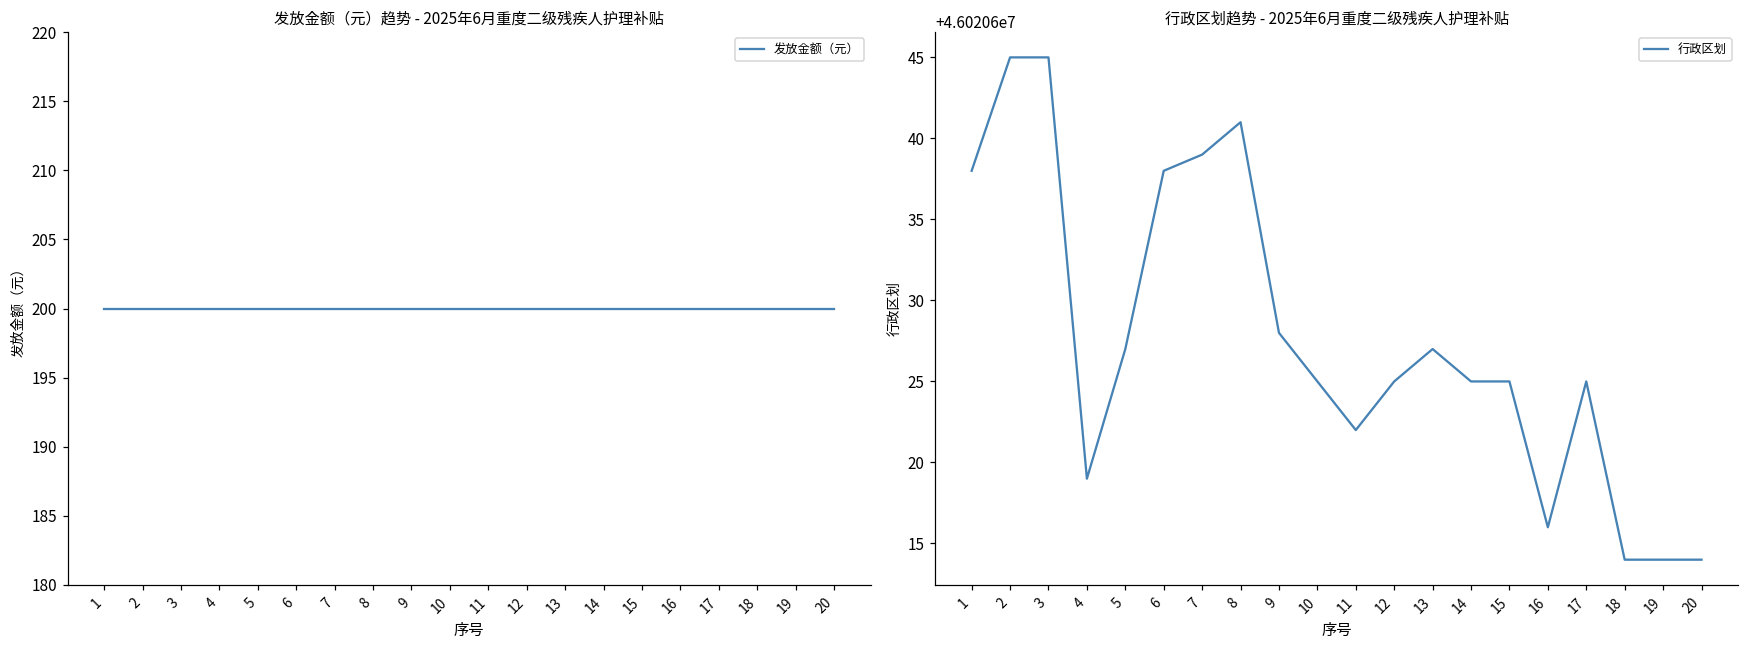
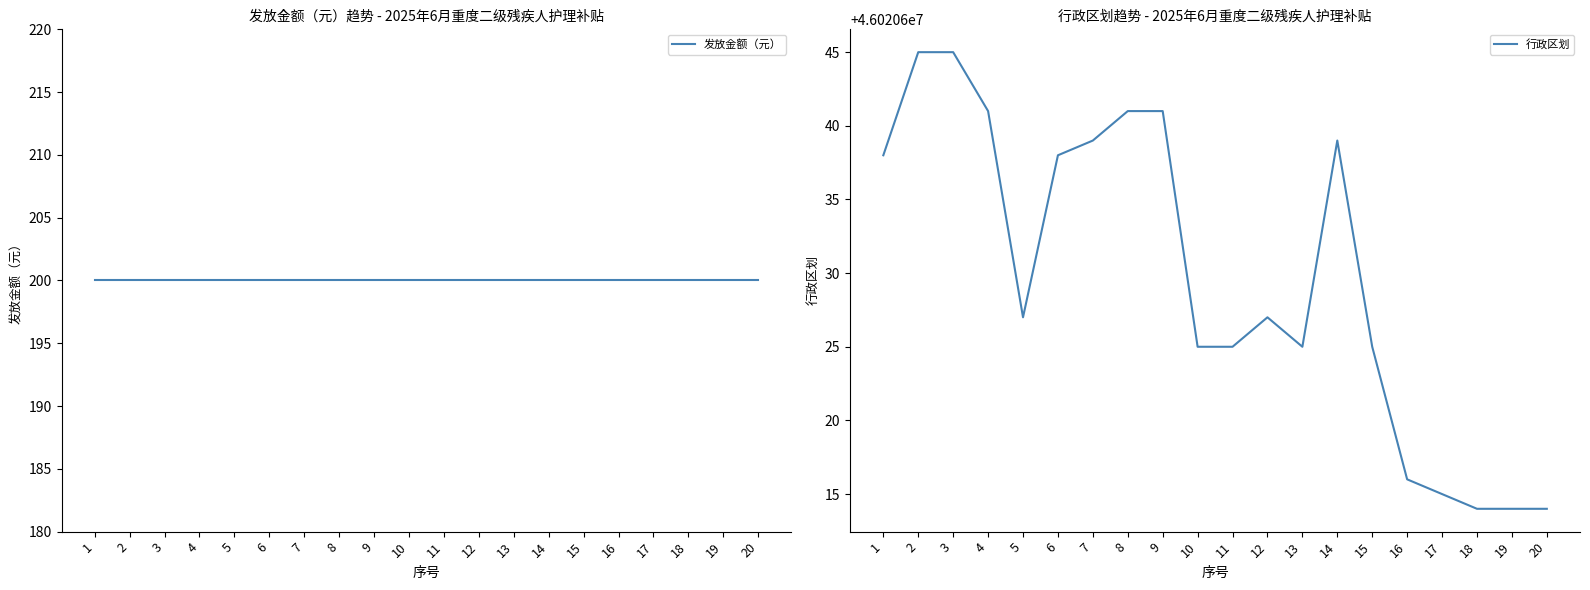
  {
    "发放金额（元）趋势 - 2025年6月重度二级残疾人护理补贴": {
      "1": 200.0,
      "2": 200.0,
      "3": 200.0,
      "4": 200.0,
      "5": 200.0,
      "6": 200.0,
      "7": 200.0,
      "8": 200.0,
      "9": 200.0,
      "10": 200.0,
      "11": 200.0,
      "12": 200.0,
      "13": 200.0,
      "14": 200.0,
      "15": 200.0,
      "16": 200.0,
      "17": 200.0,
      "18": 200.0,
      "19": 200.0,
      "20": 200.0
    },
    "行政区划趋势 - 2025年6月重度二级残疾人护理补贴": {
      "1": 46020638,
      "2": 46020645,
      "3": 46020645,
-     "4": 46020619,
+     "4": 46020641,
      "5": 46020627,
      "6": 46020638,
      "7": 46020639,
      "8": 46020641,
-     "9": 46020628,
+     "9": 46020641,
      "10": 46020625,
-     "11": 46020622,
-     "12": 46020625,
-     "13": 46020627,
-     "14": 46020625,
+     "11": 46020625,
+     "12": 46020627,
+     "13": 46020625,
+     "14": 46020639,
      "15": 46020625,
      "16": 46020616,
-     "17": 46020625,
+     "17": 46020615,
      "18": 46020614,
      "19": 46020614,
      "20": 46020614
    }
  }
